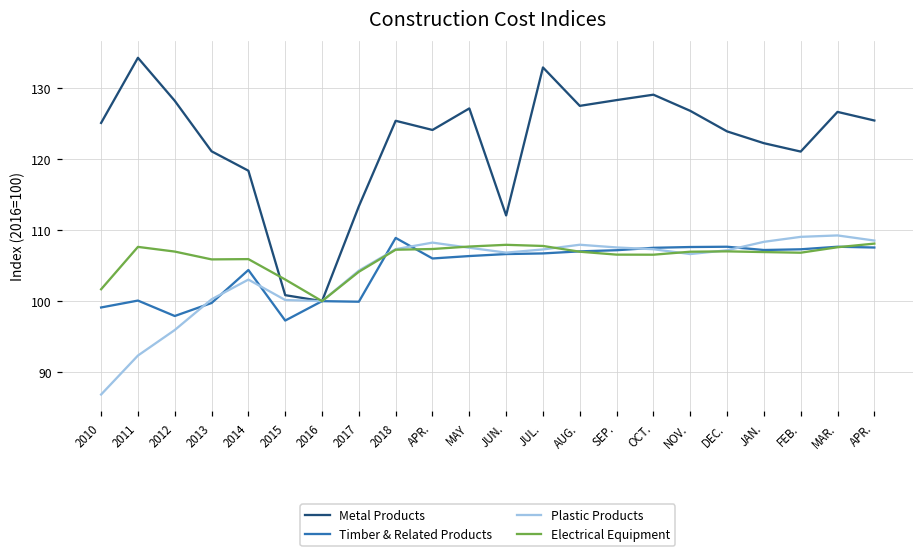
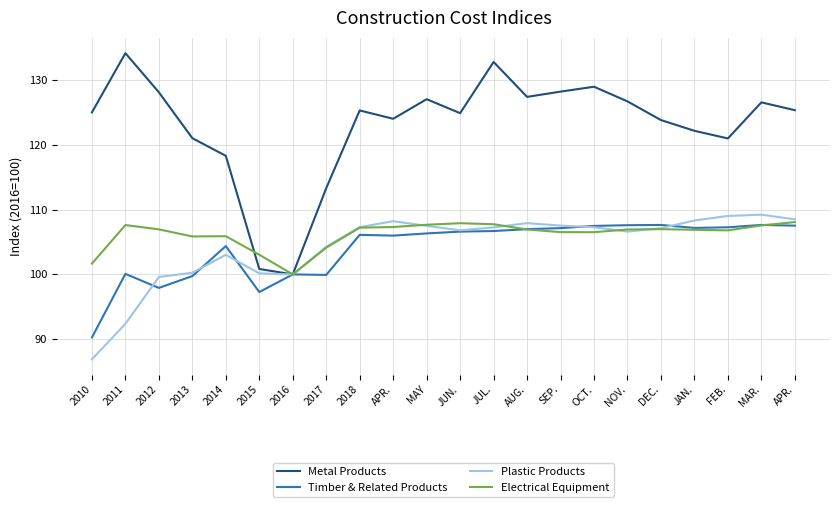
  {
    "Metal Products": {
      "2010": 125,
      "2011": 134,
      "2012": 128,
      "2013": 121,
      "2014": 118,
      "2015": 101,
      "2017": 113,
      "2018": 125,
      "MAY": 127,
-     "JUN.": 112,
+     "JUN.": 125,
      "JUL.": 133,
      "AUG.": 127,
      "SEP.": 128,
      "OCT.": 129,
      "NOV.": 127,
      "DEC.": 124,
      "JAN.": 122,
      "FEB.": 121,
      "MAR.": 127
    },
    "Timber & Related Products": {
-     "2010": 99,
+     "2010": 90,
      "2011": 100,
      "2012": 98,
      "2013": 100,
      "2014": 104,
      "2015": 97,
      "2017": 100,
-     "2018": 109,
+     "2018": 106,
      "MAY": 106,
      "JUL.": 107,
      "NOV.": 108,
      "DEC.": 108,
      "FEB.": 107
    },
    "Plastic Products": {
      "2010": 87,
      "2011": 92,
-     "2012": 96,
+     "2012": 100,
      "2013": 100,
      "2014": 103,
      "2015": 100,
      "JUL.": 107,
      "AUG.": 108,
      "JAN.": 108,
      "FEB.": 109,
      "MAR.": 109
    },
    "Electrical Equipment": {
      "2010": 102,
      "2011": 108,
      "2012": 107,
      "2013": 106,
      "2014": 106,
      "2015": 103,
      "JUN.": 108,
      "JUL.": 108,
      "SEP.": 107,
      "OCT.": 107,
      "FEB.": 107
    }
  }
